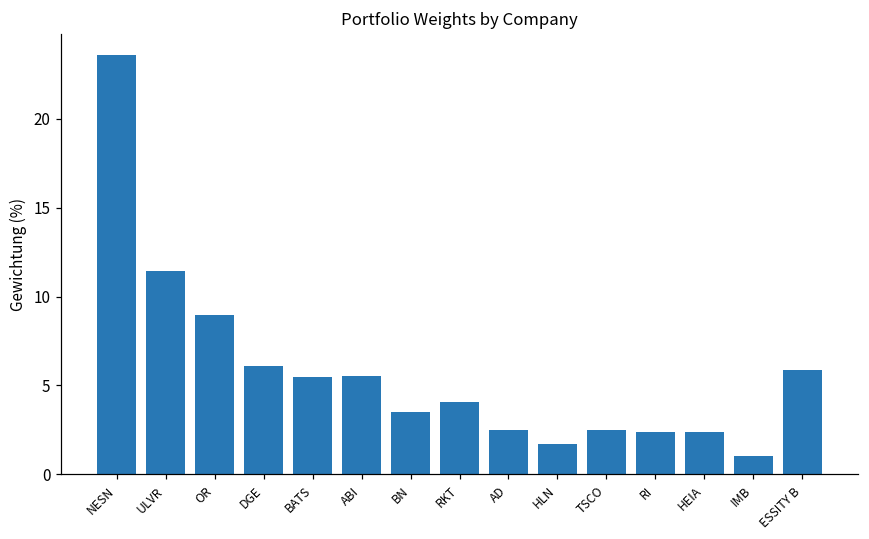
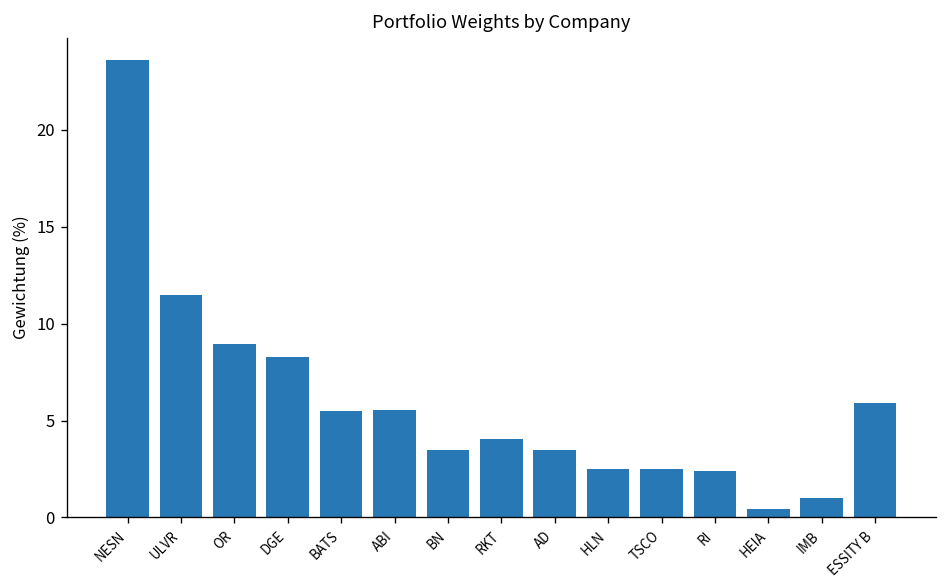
  {
    "NESN": 23.6,
    "ULVR": 11.5,
    "OR": 8.9,
-   "DGE": 6.1,
+   "DGE": 8.3,
    "BATS": 5.5,
    "ABI": 5.5,
    "BN": 3.5,
    "RKT": 4.1,
-   "AD": 2.5,
-   "HLN": 1.7,
+   "AD": 3.5,
+   "HLN": 2.5,
    "TSCO": 2.5,
    "RI": 2.4,
-   "HEIA": 2.4,
+   "HEIA": 0.4,
    "IMB": 1.0,
    "ESSITY B": 5.9
  }
